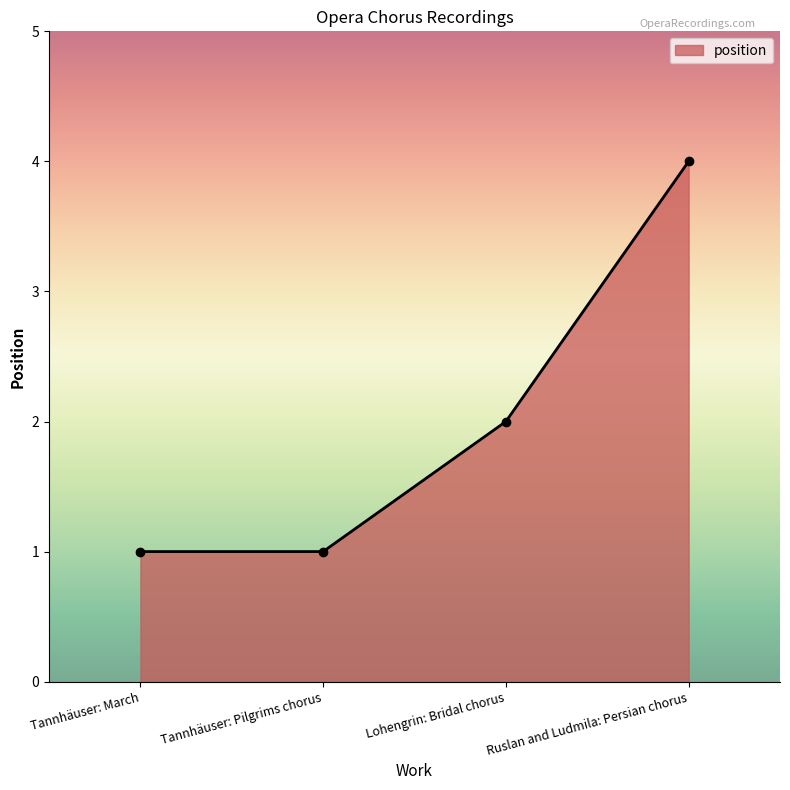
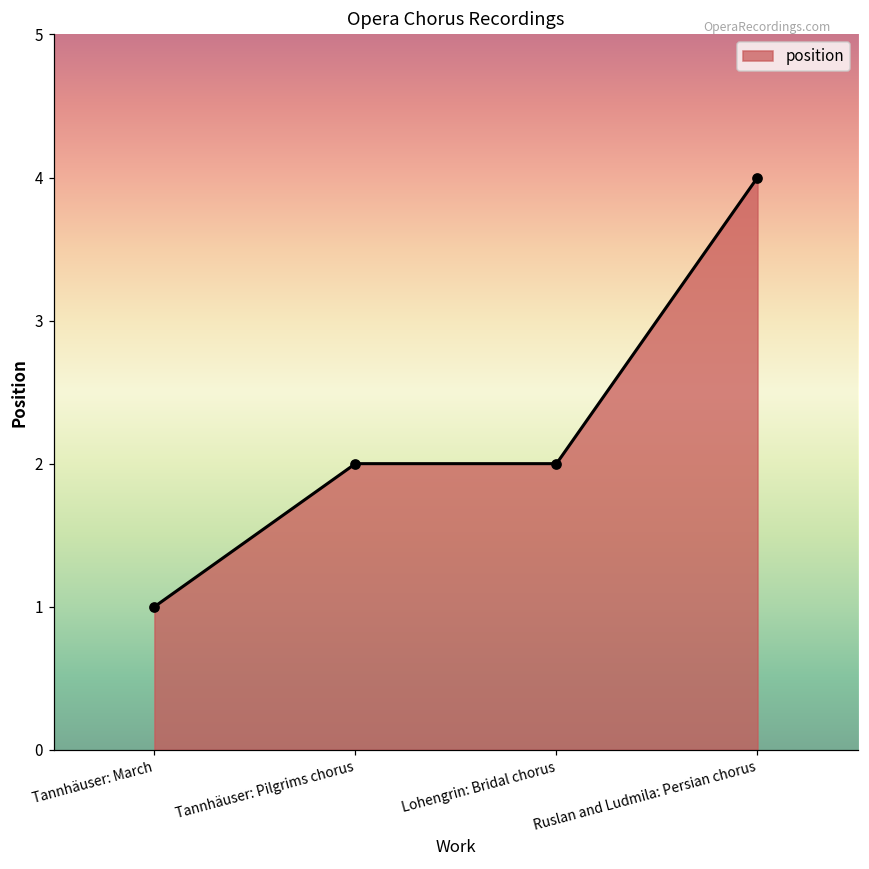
  {
    "Tannhäuser: March": 1,
-   "Tannhäuser: Pilgrims chorus": 1,
+   "Tannhäuser: Pilgrims chorus": 2,
    "Lohengrin: Bridal chorus": 2,
    "Ruslan and Ludmila: Persian chorus": 4
  }
